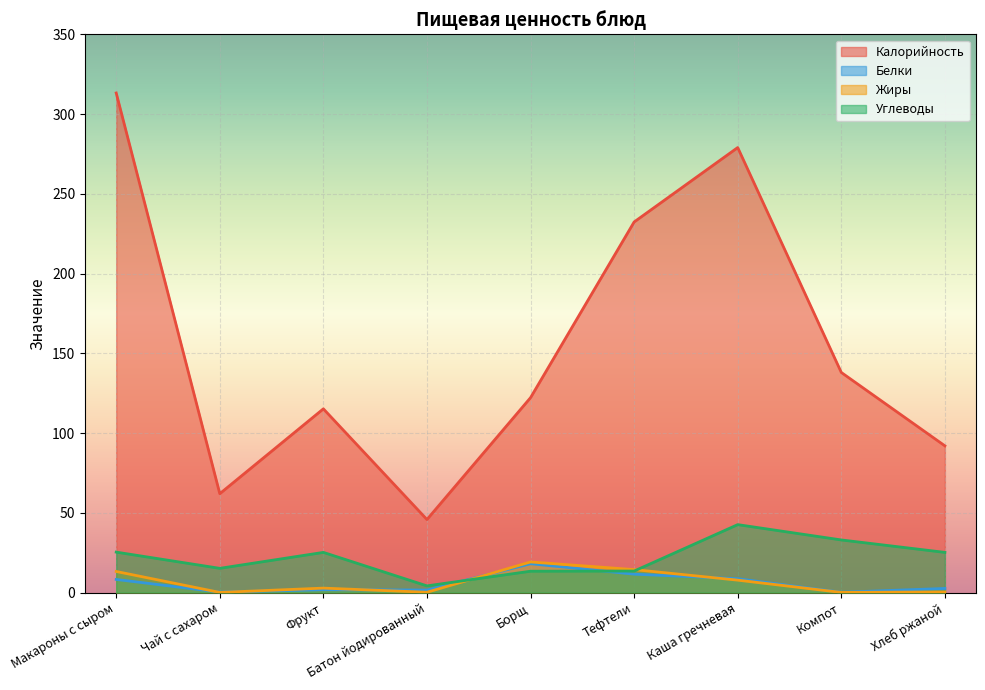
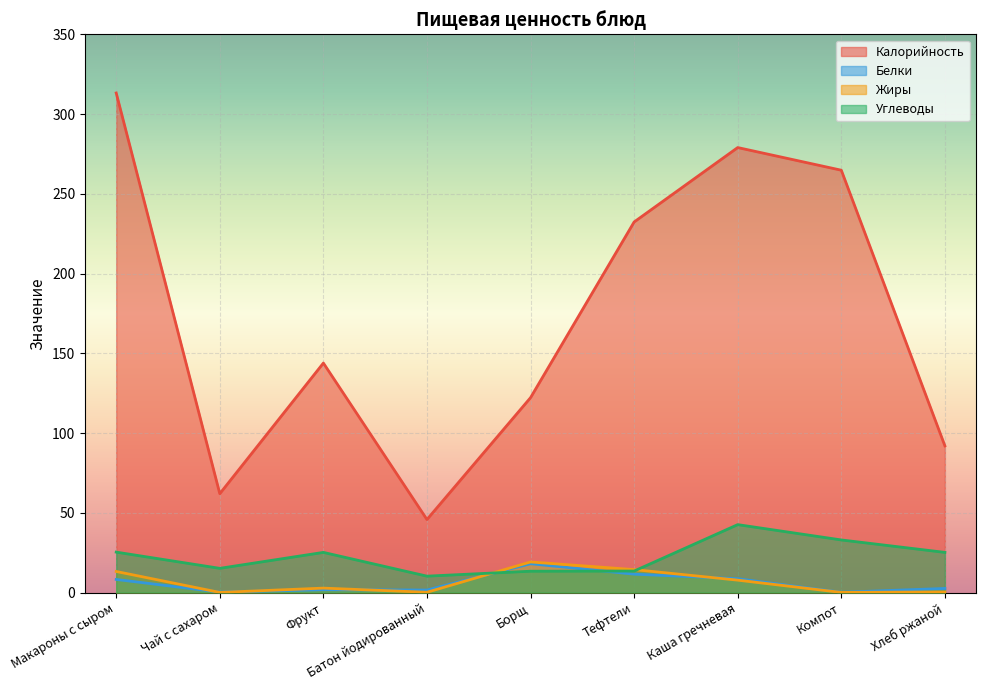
  {
    "Калорийность": {
      "Макароны с сыром": 313,
      "Чай с сахаром": 62,
-     "Фрукт": 115,
+     "Фрукт": 144,
      "Батон йодированный": 46,
      "Борщ": 122,
      "Тефтели": 232,
      "Каша гречневая": 279,
-     "Компот": 138,
+     "Компот": 265,
      "Хлеб ржаной": 92
    },
    "Белки": {
      "Макароны с сыром": 8,
      "Тефтели": 12,
      "Хлеб ржаной": 3
    },
    "Жиры": {
      "Макароны с сыром": 13,
      "Хлеб ржаной": 0
    },
    "Углеводы": {
      "Макароны с сыром": 25,
      "Чай с сахаром": 15,
      "Фрукт": 25,
-     "Батон йодированный": 4,
+     "Батон йодированный": 10,
      "Борщ": 13,
      "Каша гречневая": 43,
      "Компот": 33,
      "Хлеб ржаной": 25
    }
  }
